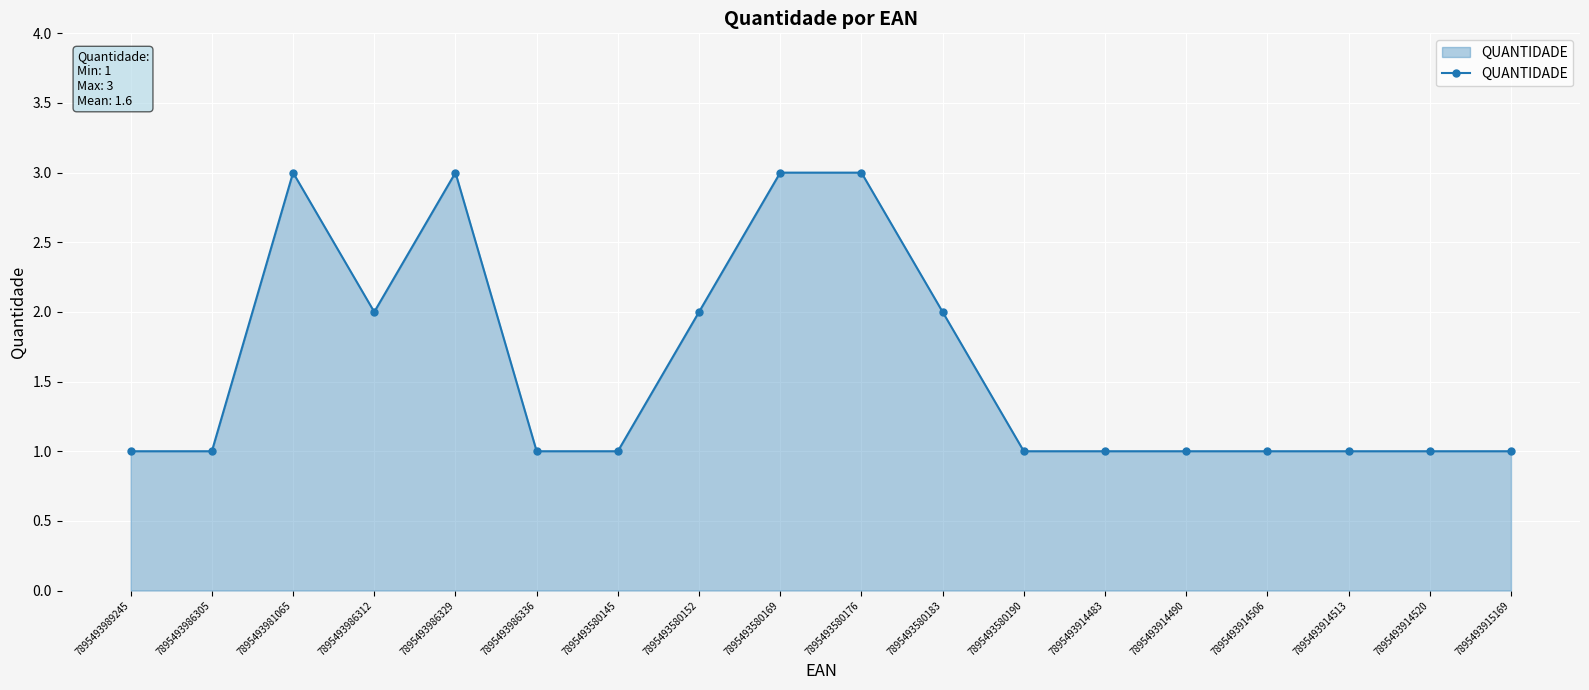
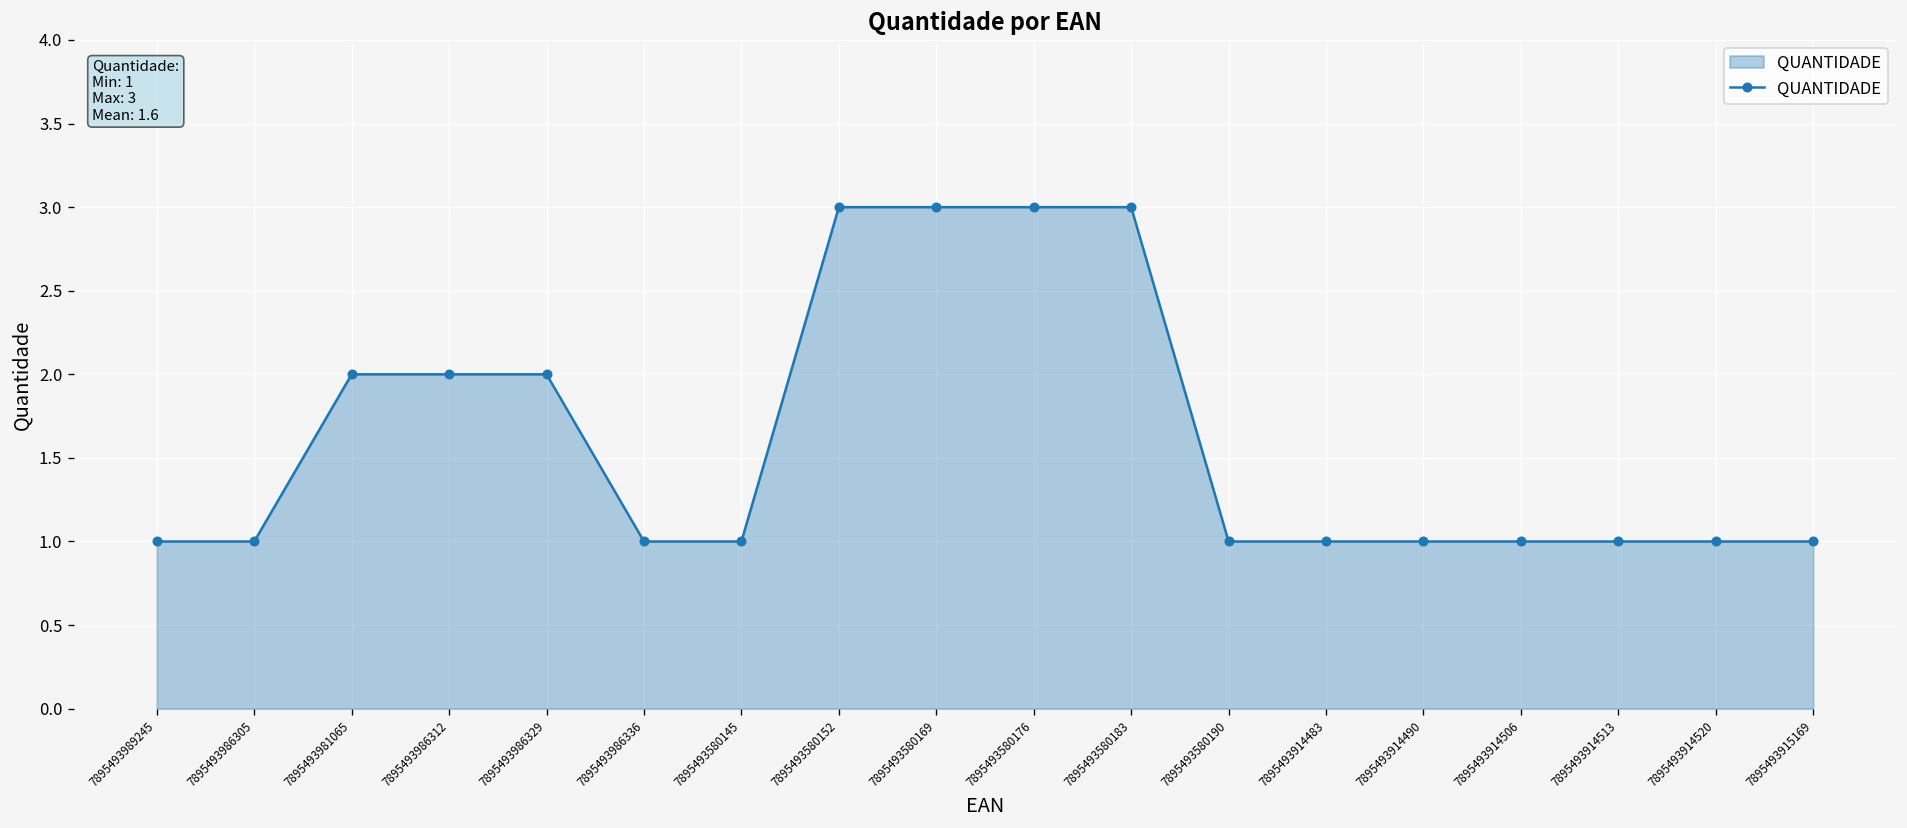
  {
    "7895493989245": 1,
    "7895493986305": 1,
-   "7895493981065": 3,
+   "7895493981065": 2,
    "7895493986312": 2,
-   "7895493986329": 3,
+   "7895493986329": 2,
    "7895493986336": 1,
    "7895493580145": 1,
-   "7895493580152": 2,
+   "7895493580152": 3,
    "7895493580169": 3,
    "7895493580176": 3,
-   "7895493580183": 2,
+   "7895493580183": 3,
    "7895493580190": 1,
    "7895493914483": 1,
    "7895493914490": 1,
    "7895493914506": 1,
    "7895493914513": 1,
    "7895493914520": 1,
    "7895493915169": 1
  }
